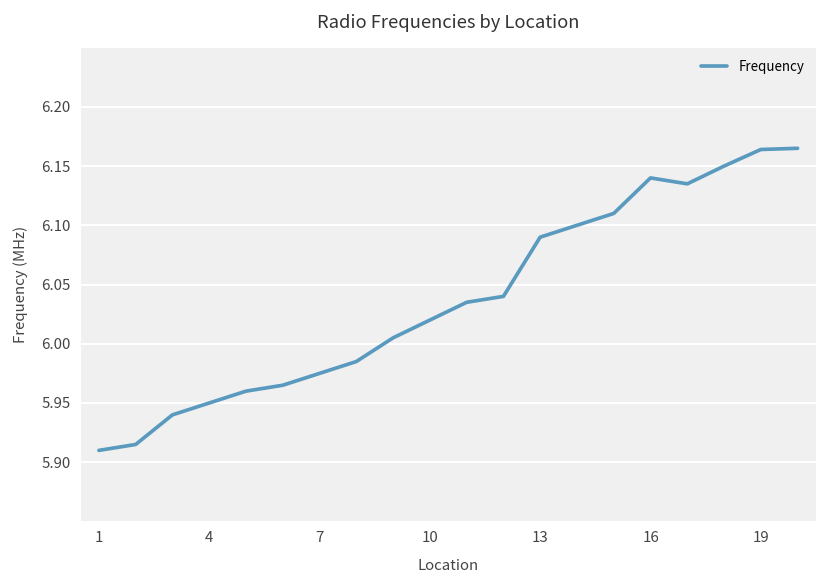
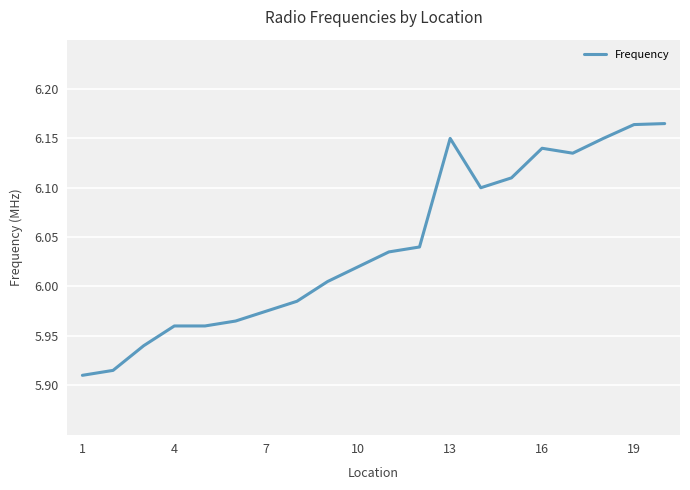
  {
    "1": 5.91,
-   "4": 5.95,
+   "4": 5.96,
    "7": 5.98,
    "10": 6.02,
-   "13": 6.09,
+   "13": 6.15,
    "16": 6.14,
    "19": 6.16
  }
